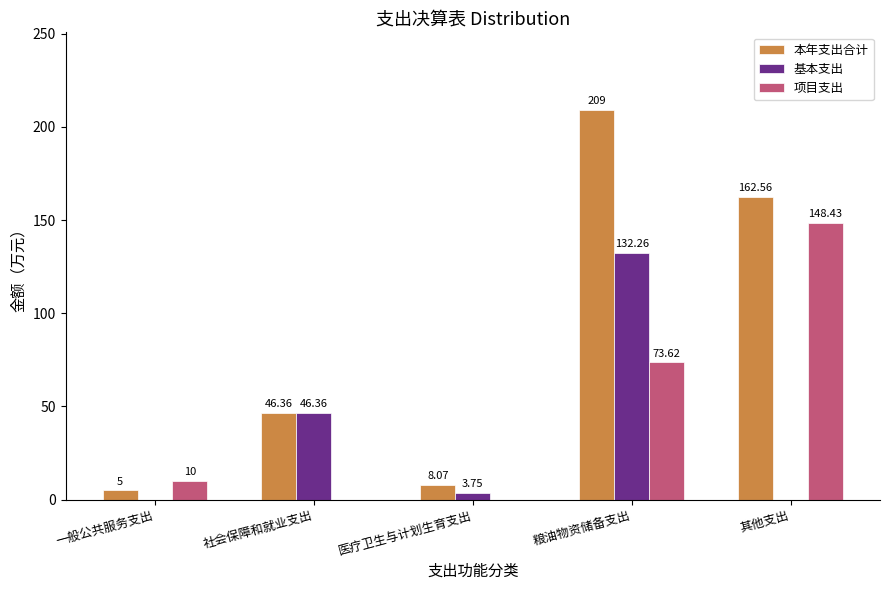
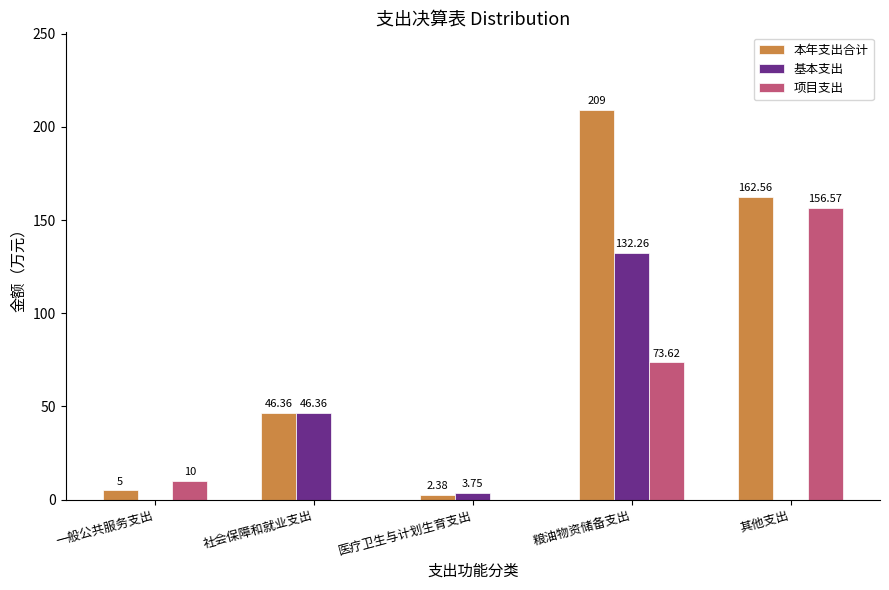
  {
    "本年支出合计": {
      "一般公共服务支出": 5,
      "社会保障和就业支出": 46.36,
-     "医疗卫生与计划生育支出": 8.07,
+     "医疗卫生与计划生育支出": 2.38,
      "粮油物资储备支出": 209,
      "其他支出": 162.56
    },
    "基本支出": {
      "社会保障和就业支出": 46.36,
      "医疗卫生与计划生育支出": 3.75,
      "粮油物资储备支出": 132.26
    },
    "项目支出": {
      "一般公共服务支出": 10,
      "粮油物资储备支出": 73.62,
-     "其他支出": 148.43
+     "其他支出": 156.57
    }
  }
